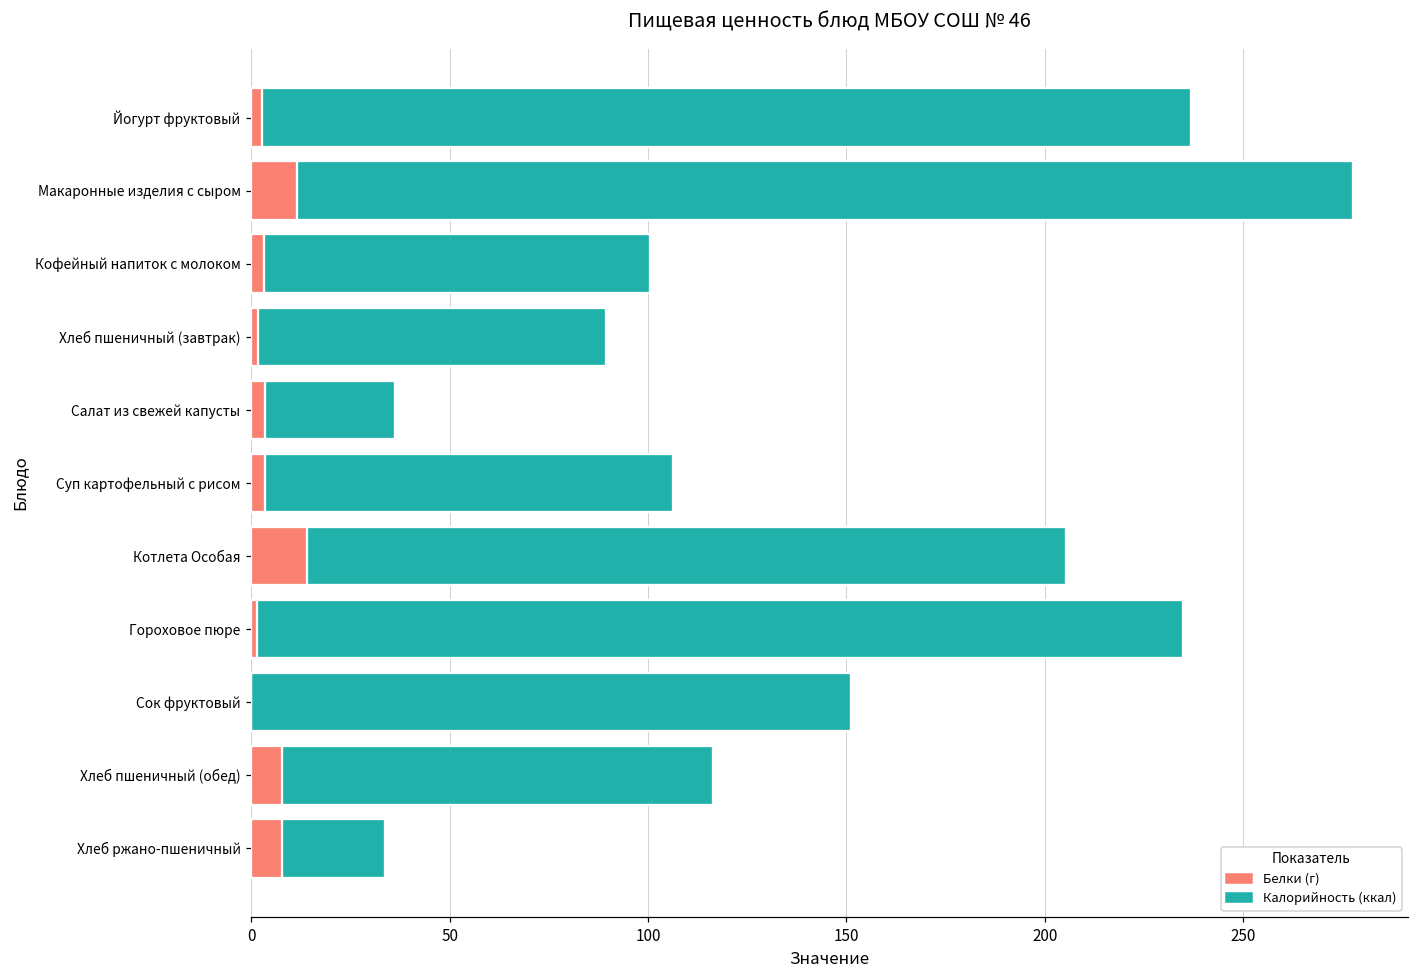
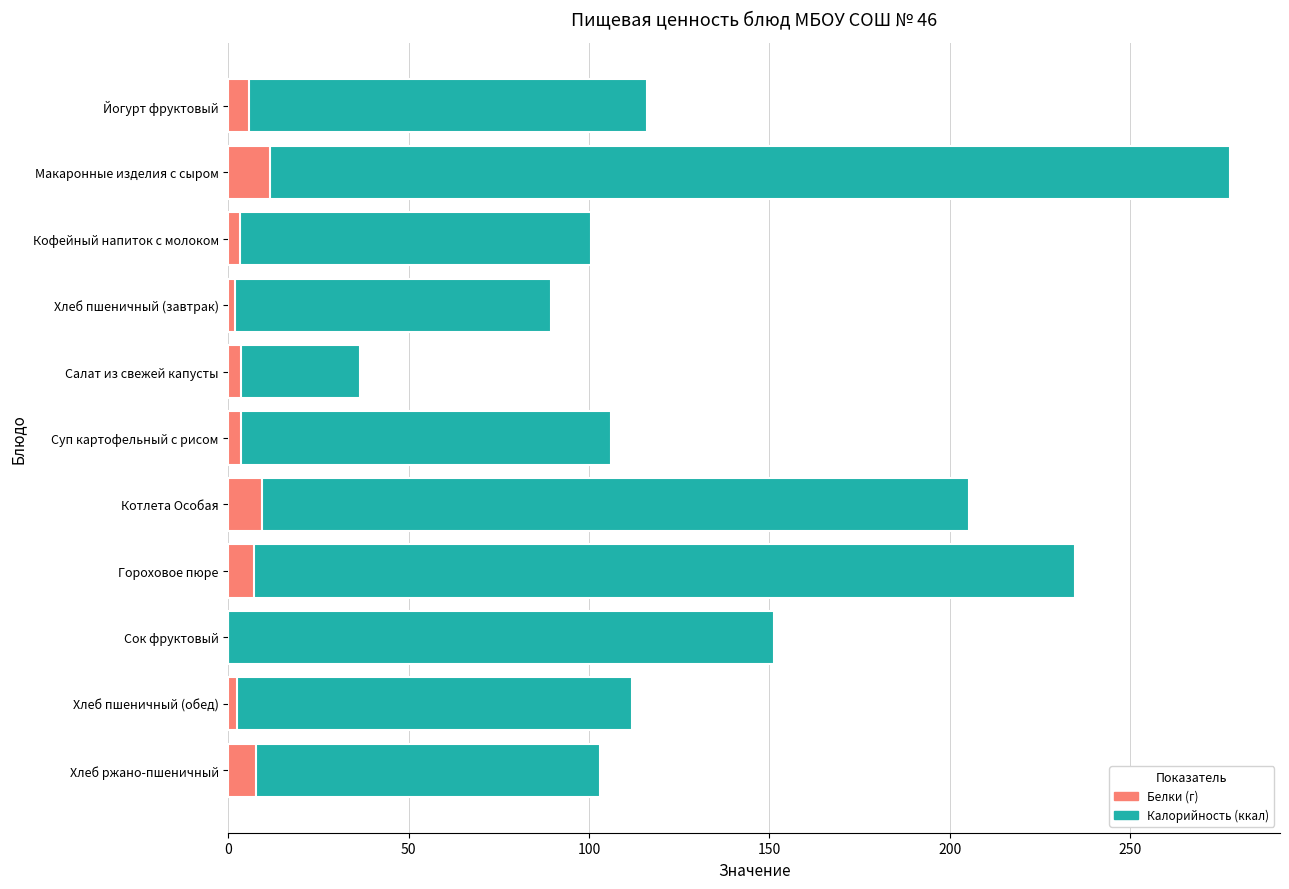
  {
    "Калорийность (ккал)": {
-     "Йогурт фруктовый": 237,
+     "Йогурт фруктовый": 116,
      "Макаронные изделия с сыром": 278,
      "Кофейный напиток с молоком": 101,
      "Хлеб пшеничный (завтрак)": 89,
      "Салат из свежей капусты": 36,
      "Суп картофельный с рисом": 106,
      "Котлета Особая": 205,
      "Гороховое пюре": 235,
      "Сок фруктовый": 151,
-     "Хлеб пшеничный (обед)": 117,
-     "Хлеб ржано-пшеничный": 34
+     "Хлеб пшеничный (обед)": 112,
+     "Хлеб ржано-пшеничный": 103
    },
    "Белки (г)": {
-     "Йогурт фруктовый": 3,
-     "Котлета Особая": 14,
-     "Гороховое пюре": 2,
+     "Йогурт фруктовый": 6,
+     "Котлета Особая": 9,
+     "Гороховое пюре": 7,
      "Сок фруктовый": 0,
-     "Хлеб пшеничный (обед)": 8
+     "Хлеб пшеничный (обед)": 2
    }
  }
